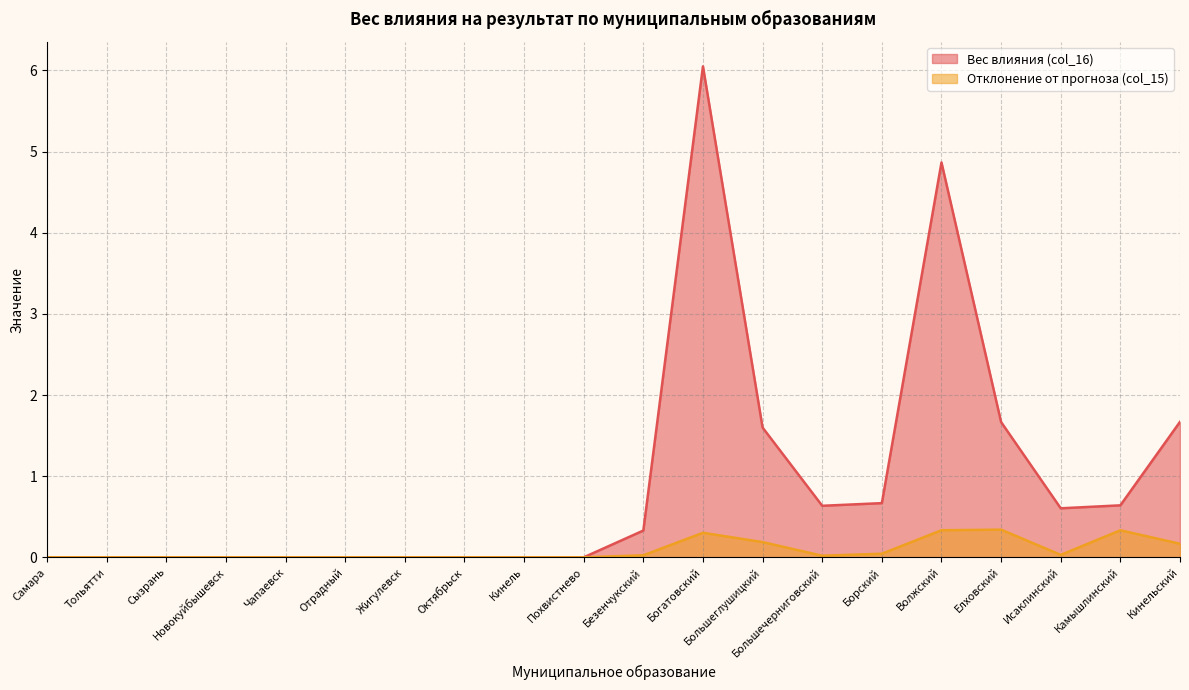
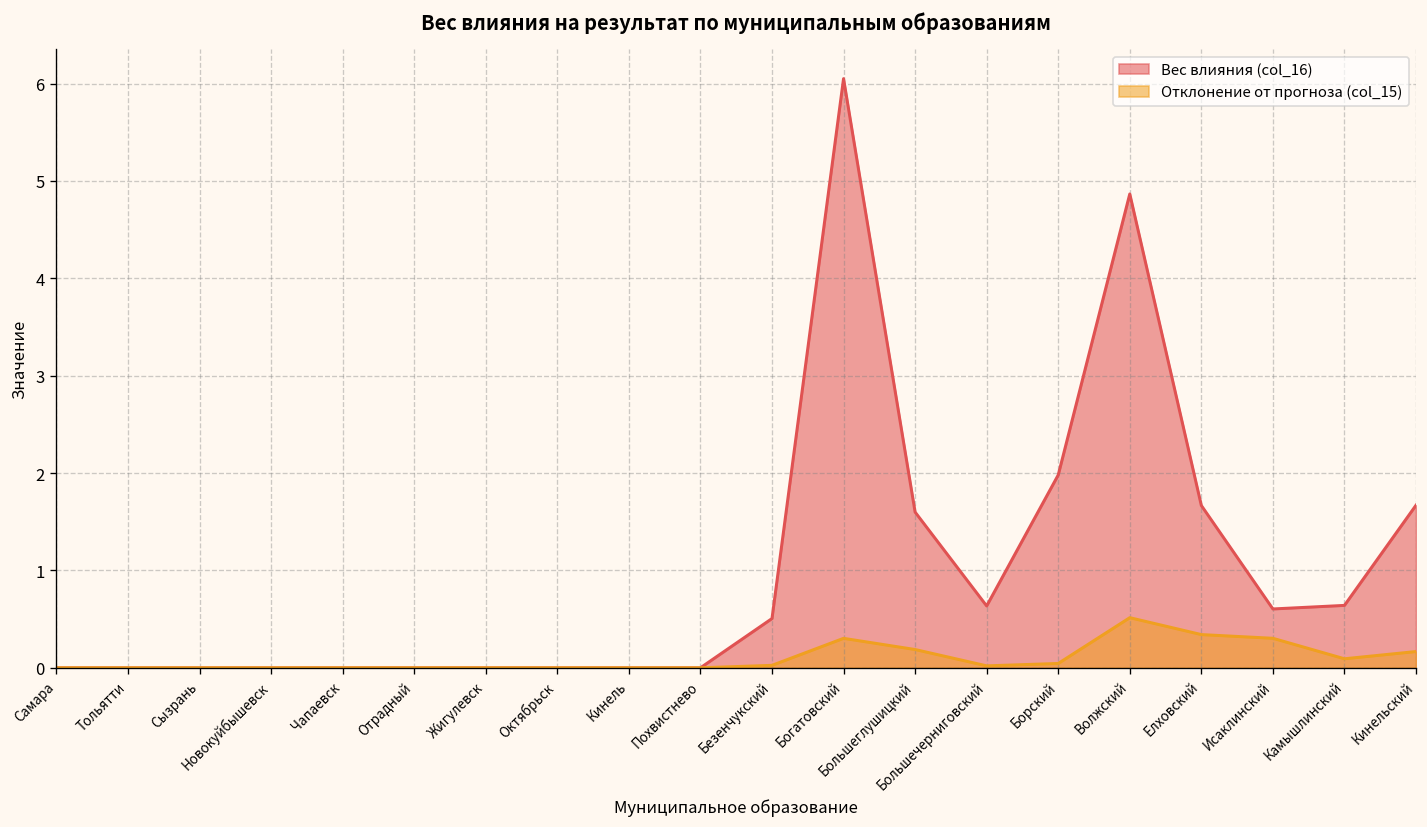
  {
    "Вес влияния (col_16)": {
-     "Безенчукский": 0.3,
+     "Безенчукский": 0.5,
      "Богатовский": 6.1,
      "Большеглушицкий": 1.6,
      "Большечерниговский": 0.6,
-     "Борский": 0.7,
+     "Борский": 2.0,
      "Волжский": 4.9,
      "Елховский": 1.7,
      "Исаклинский": 0.6,
      "Камышлинский": 0.6,
      "Кинельский": 1.7
    },
    "Отклонение от прогноза (col_15)": {
      "Безенчукский": 0.0,
      "Богатовский": 0.3,
      "Большеглушицкий": 0.2,
      "Большечерниговский": 0.0,
      "Борский": 0.0,
-     "Волжский": 0.3,
+     "Волжский": 0.5,
      "Елховский": 0.3,
-     "Исаклинский": 0.0,
-     "Камышлинский": 0.3,
+     "Исаклинский": 0.3,
+     "Камышлинский": 0.1,
      "Кинельский": 0.2
    }
  }
